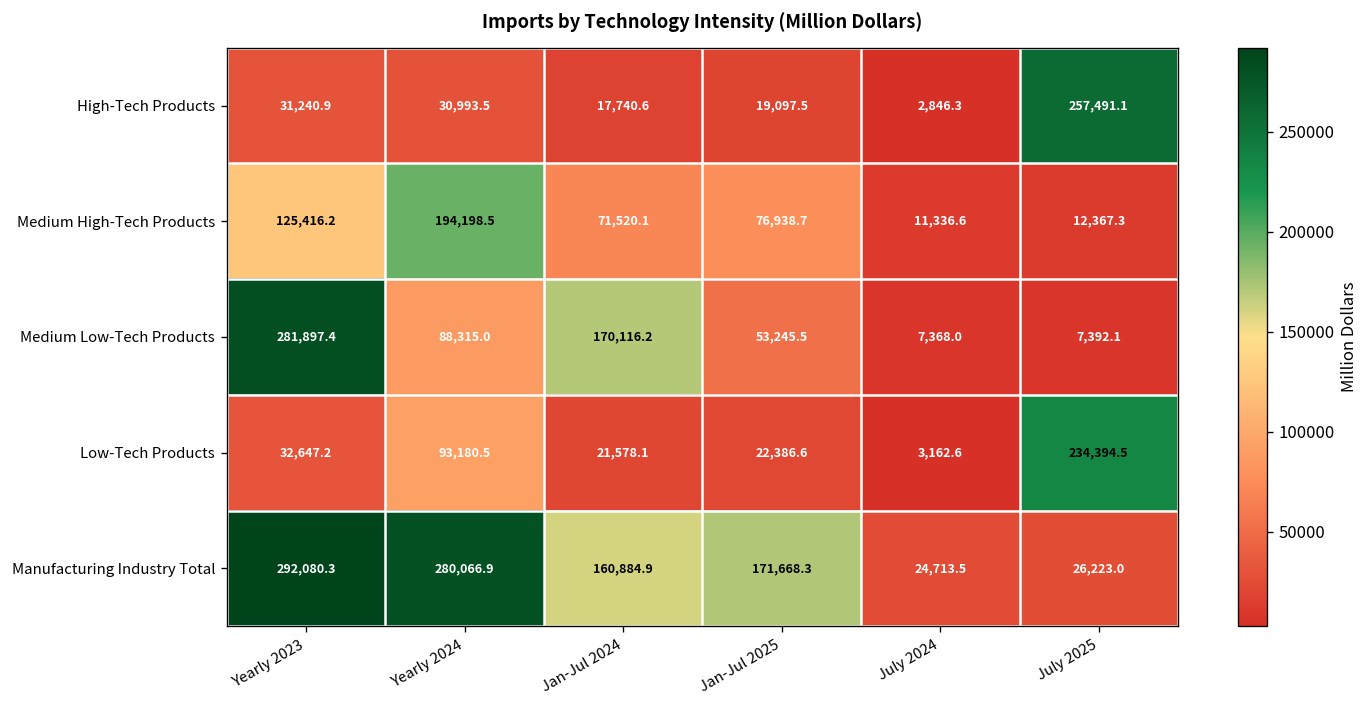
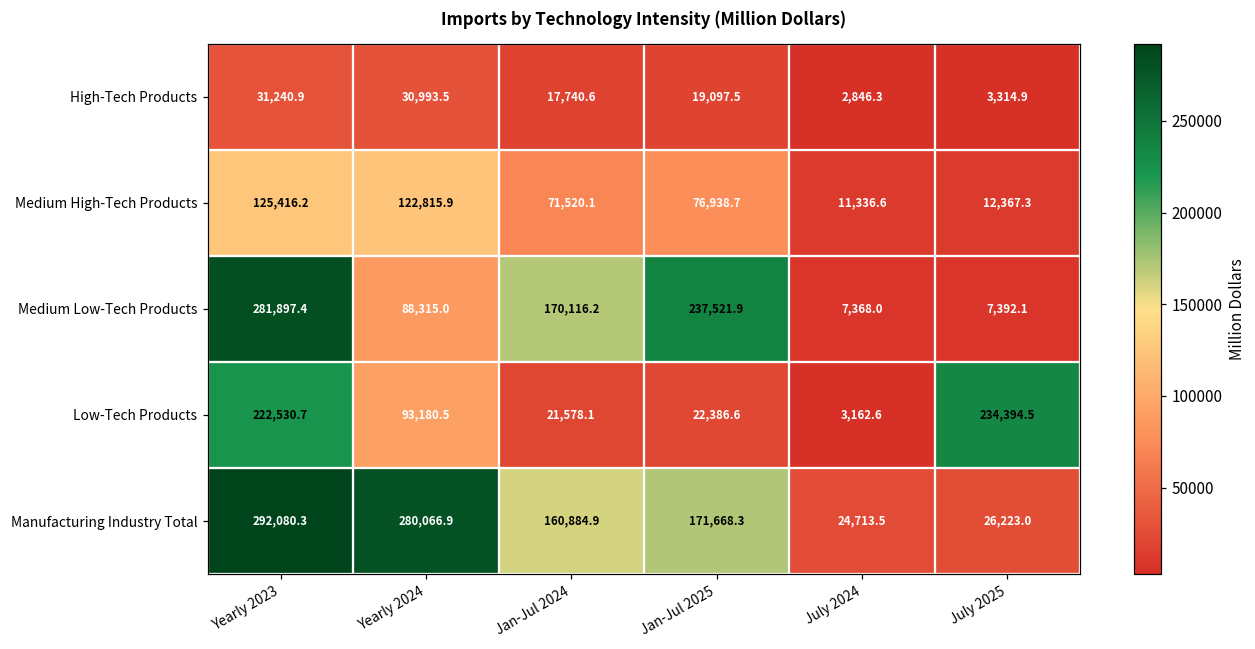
  {
    "High-Tech Products": {
      "Yearly 2023": "31,240.9",
      "Yearly 2024": "30,993.5",
      "Jan-Jul 2024": "17,740.6",
      "Jan-Jul 2025": "19,097.5",
      "July 2024": "2,846.3",
-     "July 2025": "257,491.1"
+     "July 2025": "3,314.9"
    },
    "Medium High-Tech Products": {
      "Yearly 2023": "125,416.2",
-     "Yearly 2024": "194,198.5",
+     "Yearly 2024": "122,815.9",
      "Jan-Jul 2024": "71,520.1",
      "Jan-Jul 2025": "76,938.7",
      "July 2024": "11,336.6",
      "July 2025": "12,367.3"
    },
    "Medium Low-Tech Products": {
      "Yearly 2023": "281,897.4",
      "Yearly 2024": "88,315.0",
      "Jan-Jul 2024": "170,116.2",
-     "Jan-Jul 2025": "53,245.5",
+     "Jan-Jul 2025": "237,521.9",
      "July 2024": "7,368.0",
      "July 2025": "7,392.1"
    },
    "Low-Tech Products": {
-     "Yearly 2023": "32,647.2",
+     "Yearly 2023": "222,530.7",
      "Yearly 2024": "93,180.5",
      "Jan-Jul 2024": "21,578.1",
      "Jan-Jul 2025": "22,386.6",
      "July 2024": "3,162.6",
      "July 2025": "234,394.5"
    },
    "Manufacturing Industry Total": {
      "Yearly 2023": "292,080.3",
      "Yearly 2024": "280,066.9",
      "Jan-Jul 2024": "160,884.9",
      "Jan-Jul 2025": "171,668.3",
      "July 2024": "24,713.5",
      "July 2025": "26,223.0"
    }
  }
